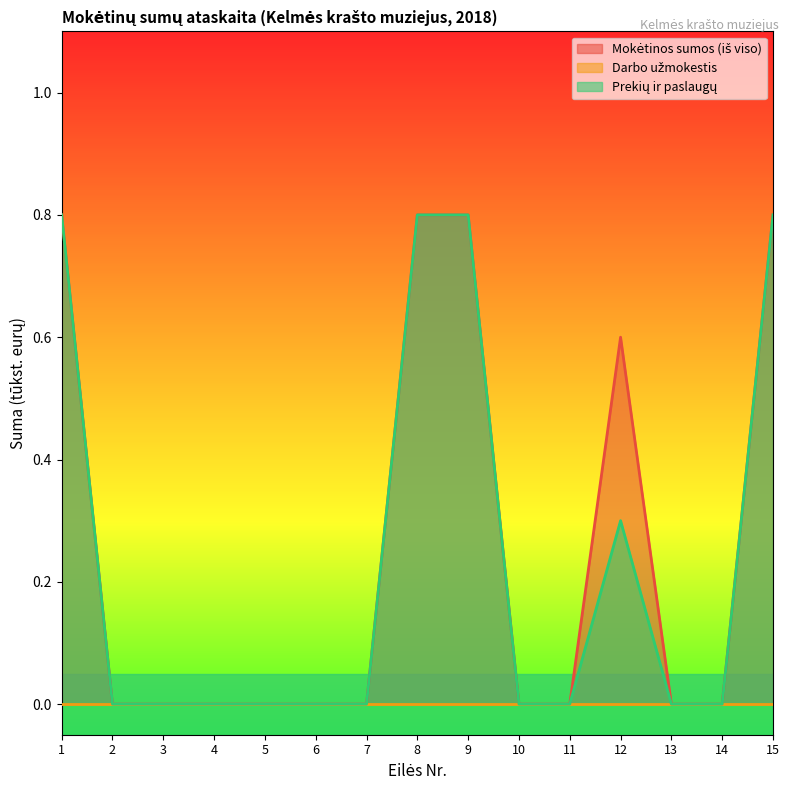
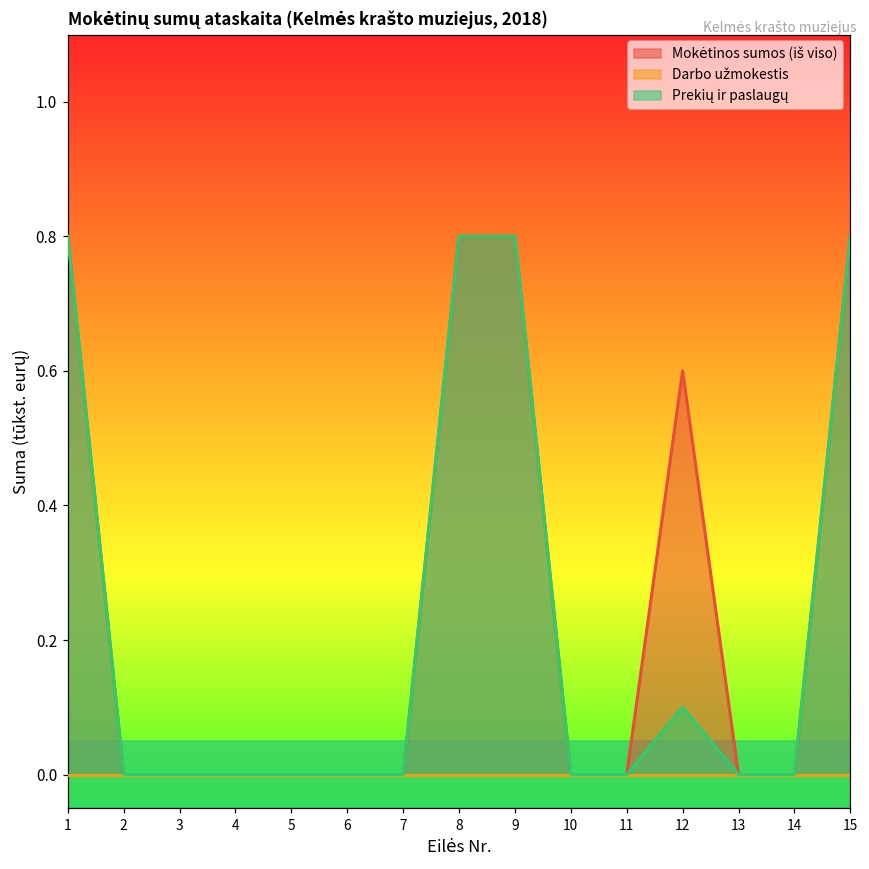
  {
    "Mokėtinos sumos (iš viso)": {
      "12": 0.6
    },
    "Prekių ir paslaugų": {
-     "12": 0.3
+     "12": 0.1
    }
  }
